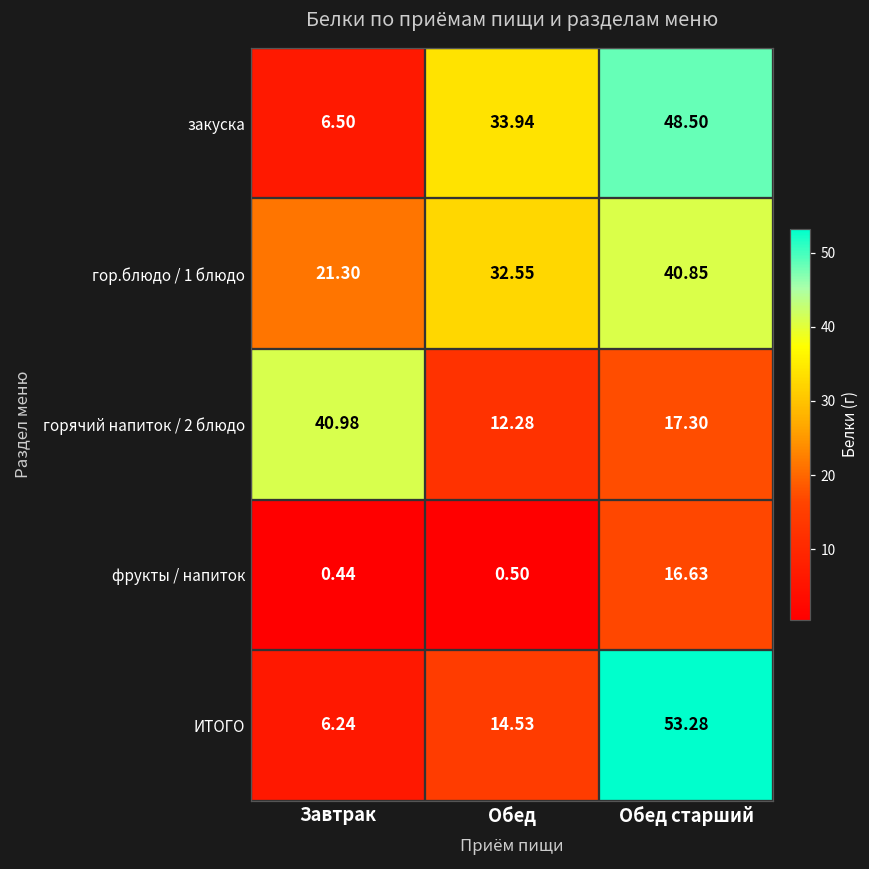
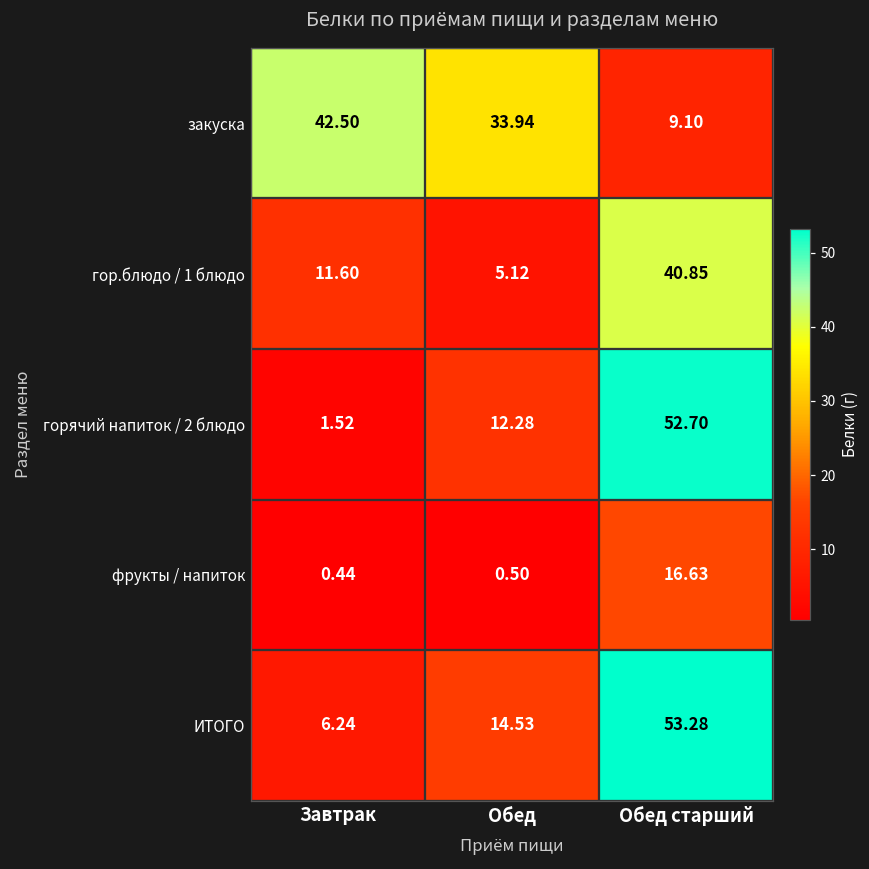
  {
    "закуска": {
-     "Завтрак": 6.50,
+     "Завтрак": 42.50,
      "Обед": 33.94,
-     "Обед старший": 48.50
+     "Обед старший": 9.10
    },
    "гор.блюдо / 1 блюдо": {
-     "Завтрак": 21.30,
-     "Обед": 32.55,
+     "Завтрак": 11.60,
+     "Обед": 5.12,
      "Обед старший": 40.85
    },
    "горячий напиток / 2 блюдо": {
-     "Завтрак": 40.98,
+     "Завтрак": 1.52,
      "Обед": 12.28,
-     "Обед старший": 17.30
+     "Обед старший": 52.70
    },
    "фрукты / напиток": {
      "Завтрак": 0.44,
      "Обед": 0.50,
      "Обед старший": 16.63
    },
    "ИТОГО": {
      "Завтрак": 6.24,
      "Обед": 14.53,
      "Обед старший": 53.28
    }
  }
